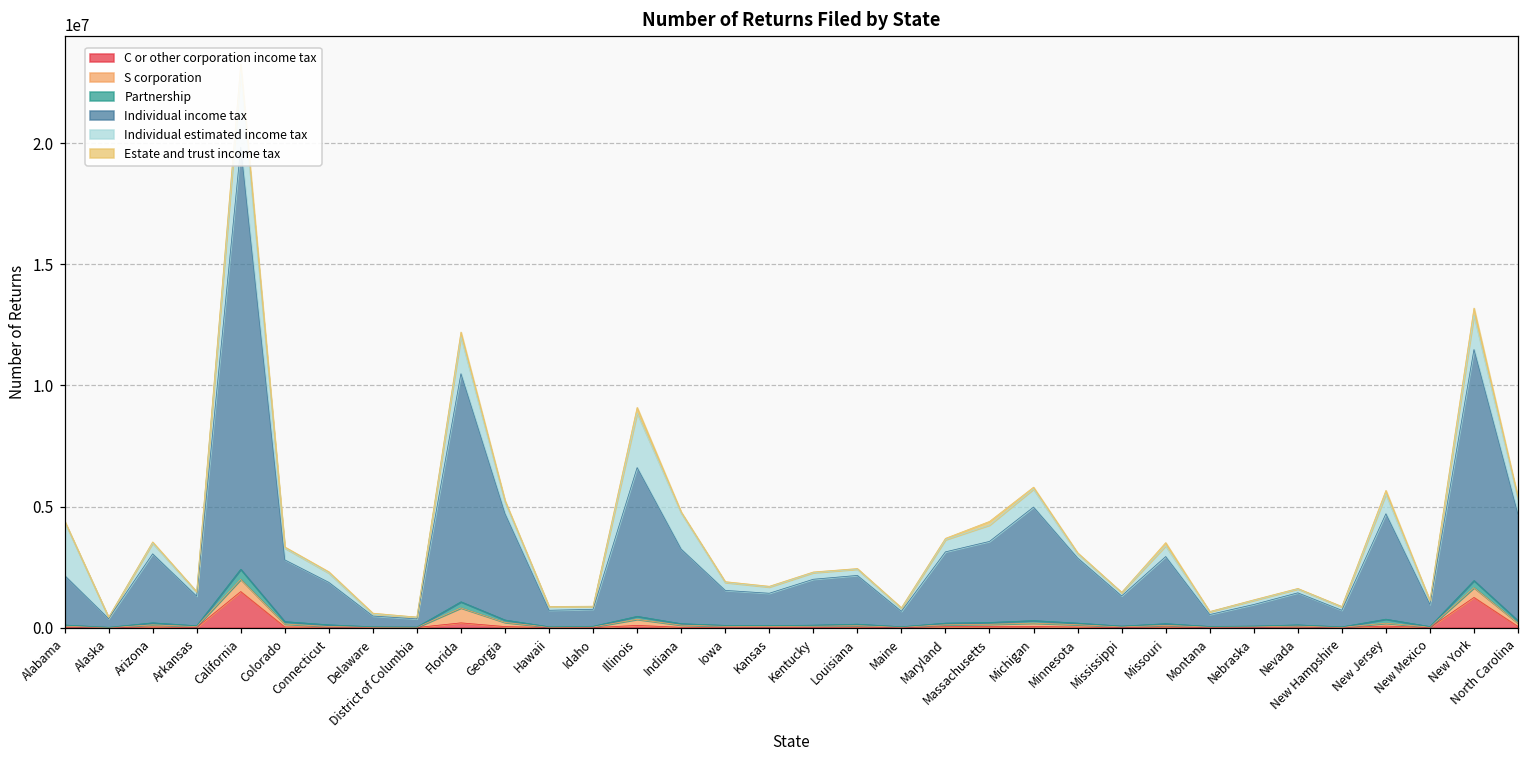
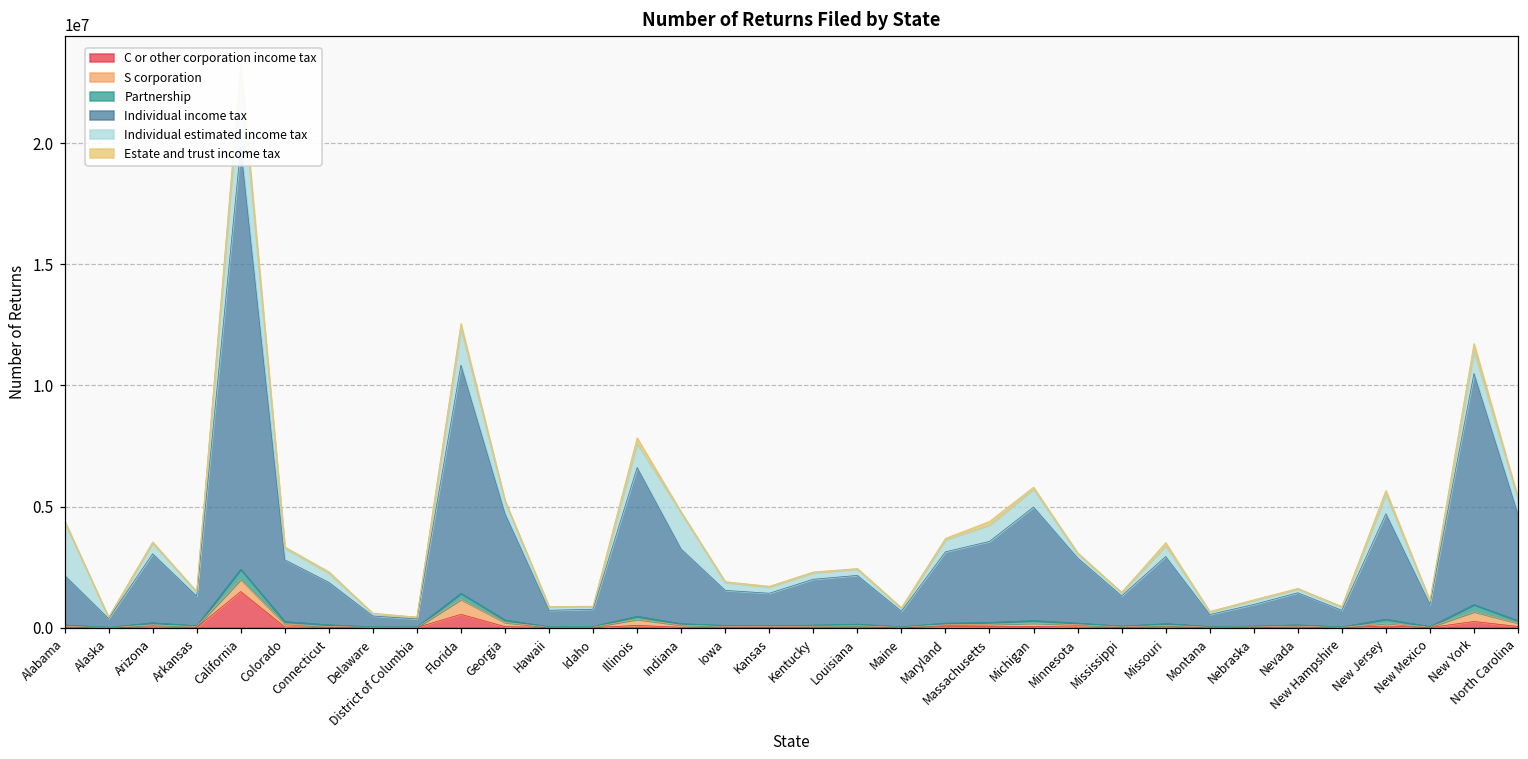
  {
    "C or other corporation income tax": {
      "California": 1500000,
      "Colorado": 0,
-     "Florida": 200000,
+     "Florida": 600000,
      "Georgia": 0,
      "Illinois": 100000,
      "Michigan": 100000,
      "New Jersey": 100000,
-     "New York": 1300000,
+     "New York": 300000,
      "North Carolina": 100000
    },
    "Individual estimated income tax": {
      "Florida": 1500000,
-     "Illinois": 2300000,
+     "Illinois": 1000000,
      "Massachusetts": 700000,
      "Missouri": 400000,
      "New Jersey": 800000,
-     "New York": 1400000
+     "New York": 900000
    }
  }
